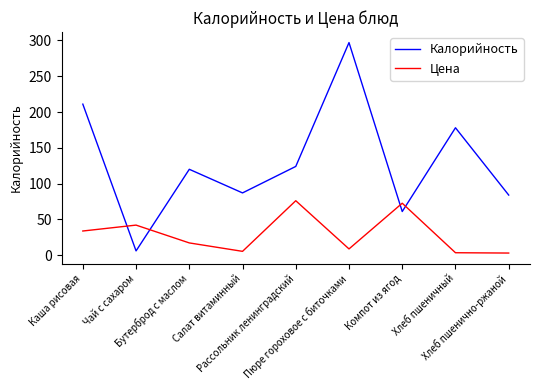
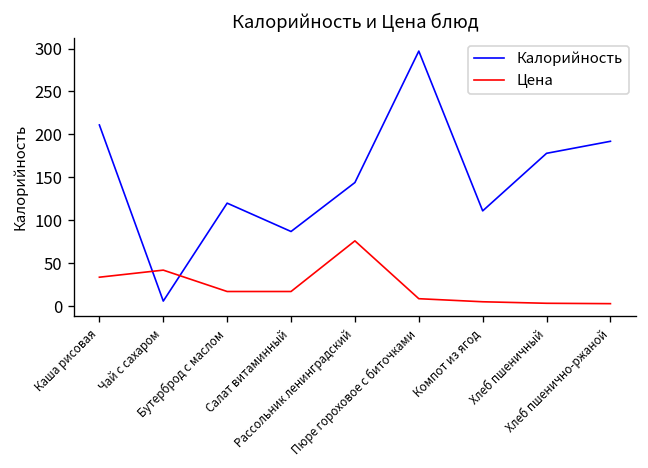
  {
    "Калорийность": {
      "Каша рисовая": 210,
      "Чай с сахаром": 10,
      "Бутерброд с маслом": 120,
      "Салат витаминный": 90,
-     "Рассольник ленинградский": 120,
+     "Рассольник ленинградский": 140,
      "Пюре гороховое с биточками": 300,
-     "Компот из ягод": 60,
+     "Компот из ягод": 110,
      "Хлеб пшеничный": 180,
-     "Хлеб пшенично-ржаной": 80
+     "Хлеб пшенично-ржаной": 190
    },
    "Цена": {
      "Каша рисовая": 30,
      "Чай с сахаром": 40,
      "Бутерброд с маслом": 20,
-     "Салат витаминный": 10,
+     "Салат витаминный": 20,
      "Рассольник ленинградский": 80,
      "Пюре гороховое с биточками": 10,
-     "Компот из ягод": 70,
+     "Компот из ягод": 10,
      "Хлеб пшеничный": 0,
      "Хлеб пшенично-ржаной": 0
    }
  }
